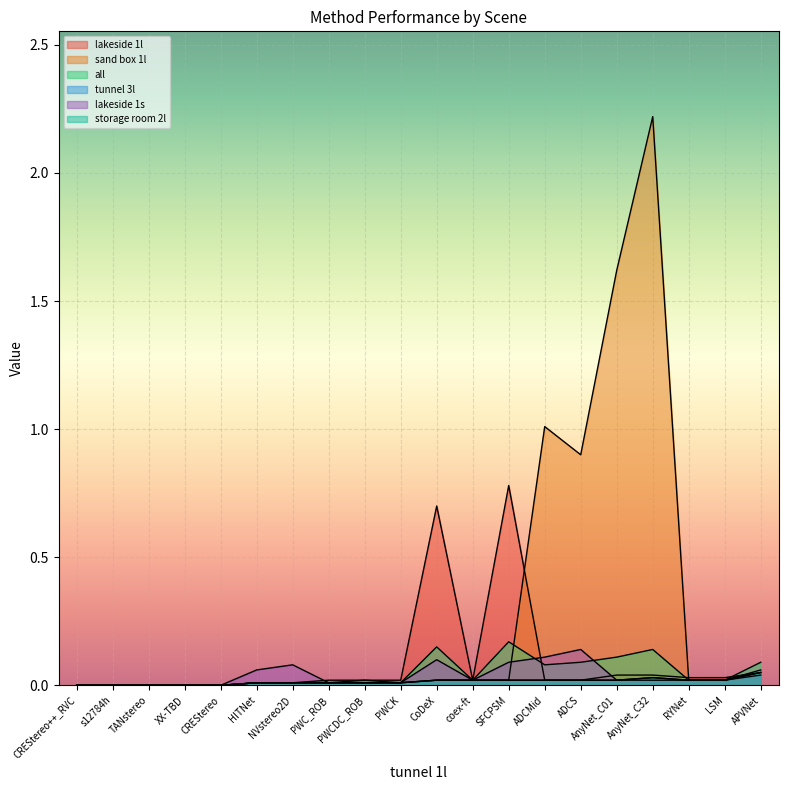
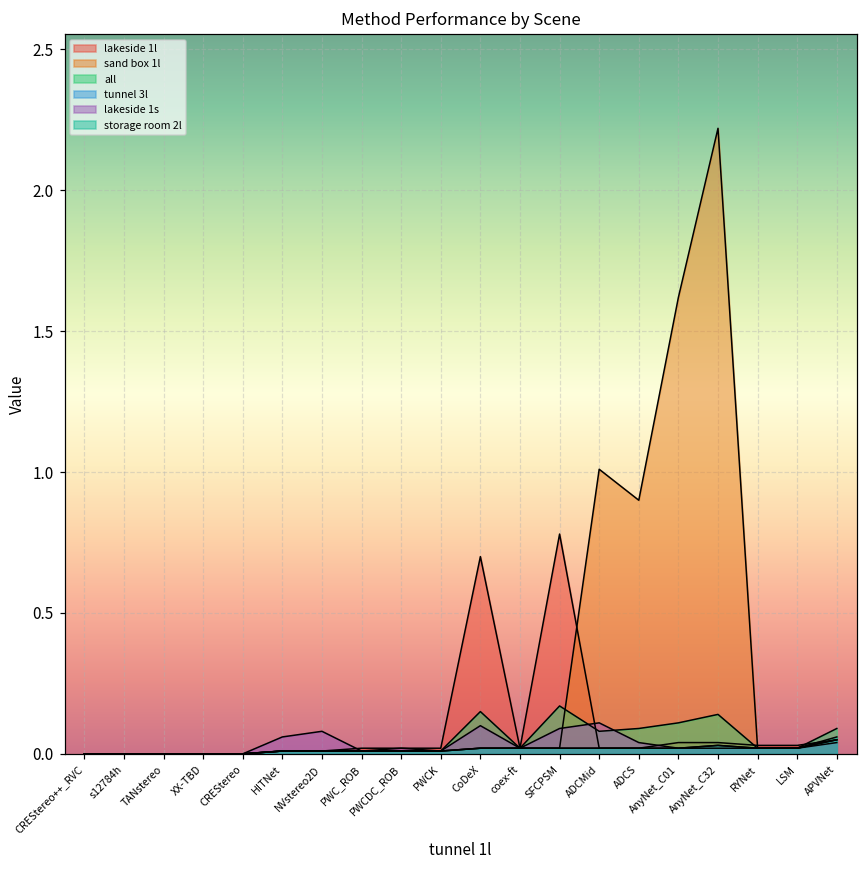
  {
    "lakeside 1s": {
      "HITNet": 0.06,
      "NVstereo2D": 0.08,
      "CoDeX": 0.10,
      "SFCPSM": 0.09,
      "ADCMid": 0.11,
-     "ADCS": 0.14,
+     "ADCS": 0.04,
      "APVNet": 0.04
    }
  }
